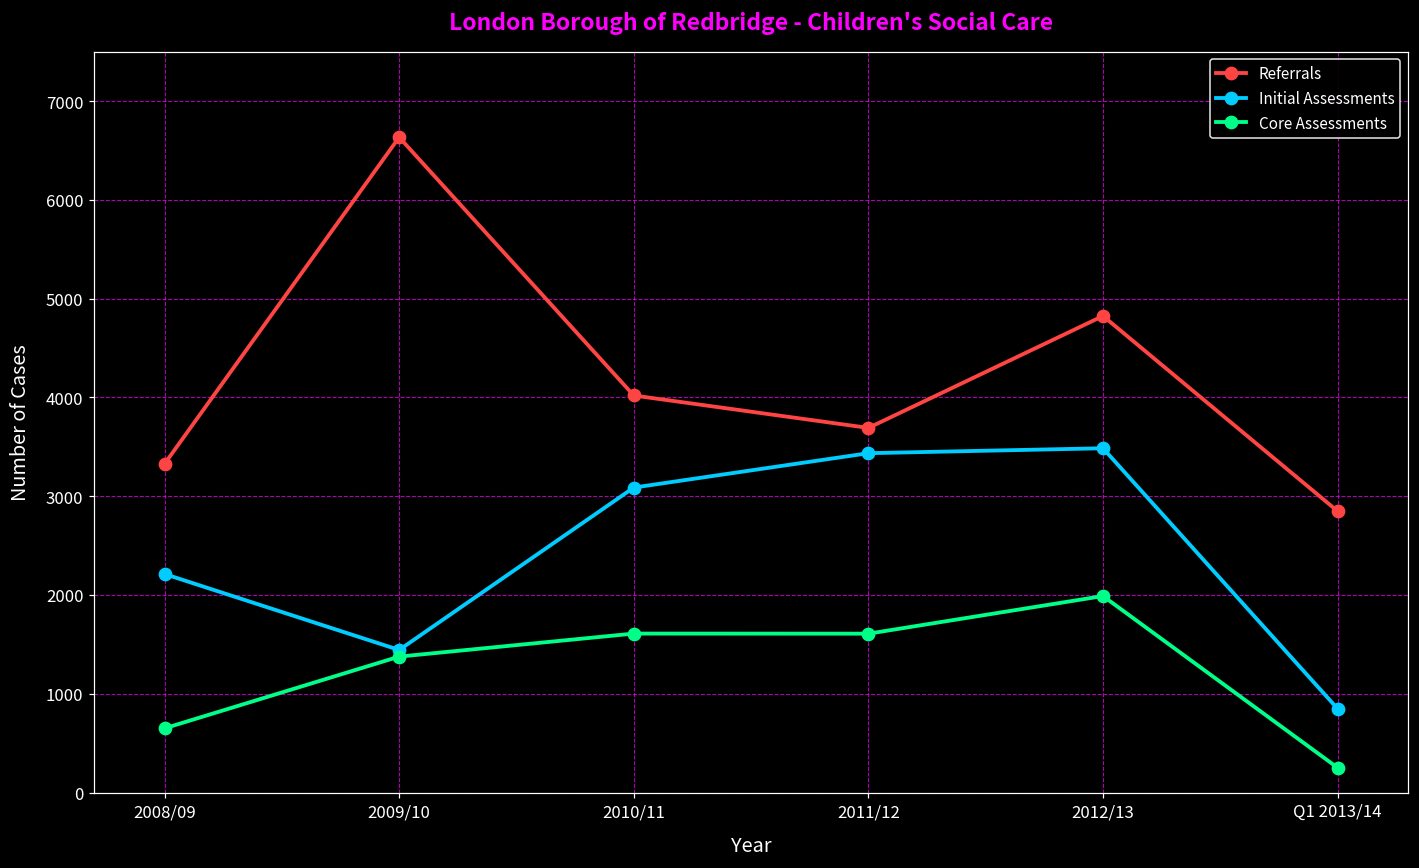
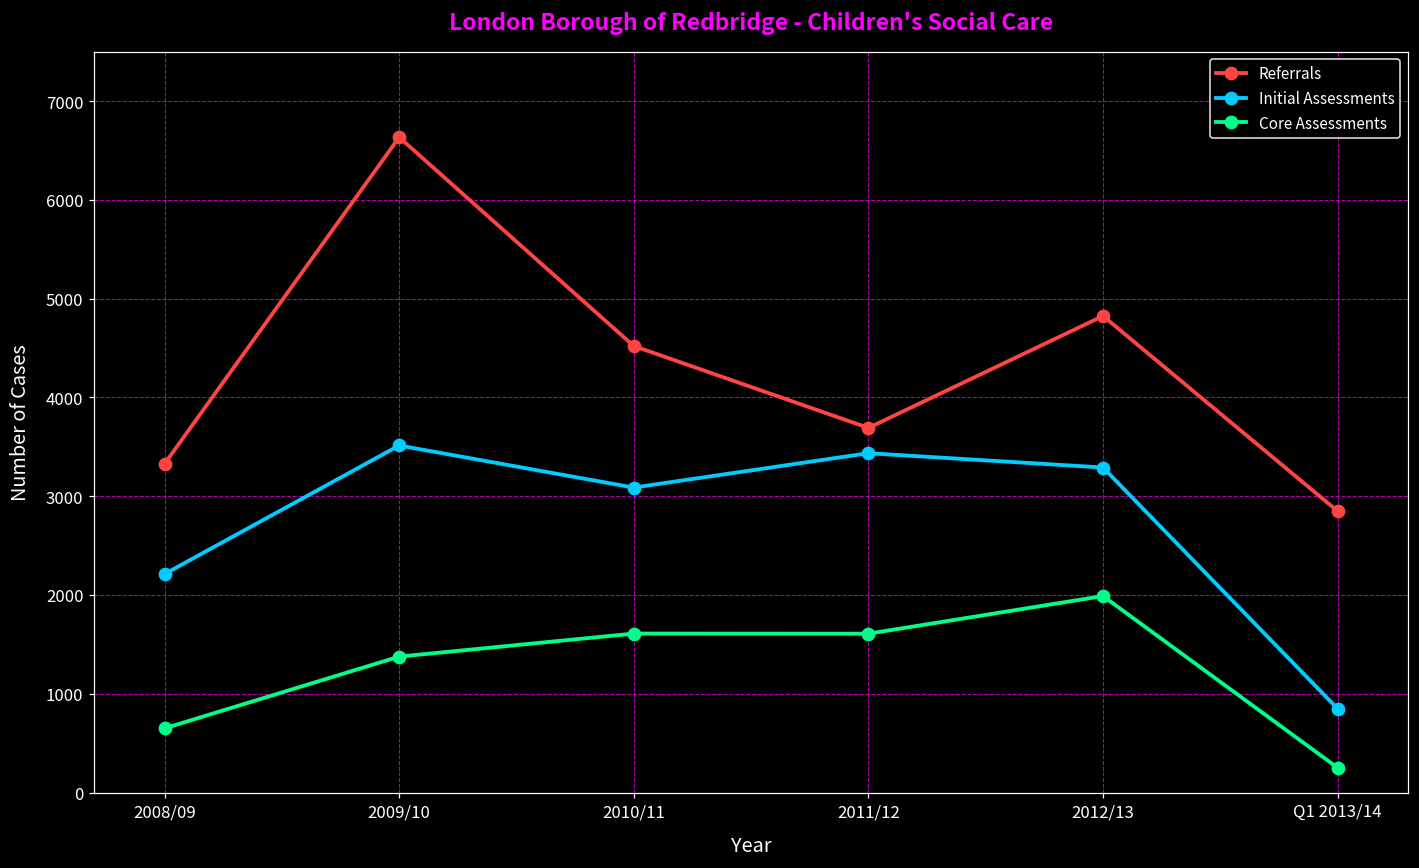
  {
    "Referrals": {
      "2008/09": 3300,
      "2009/10": 6600,
-     "2010/11": 4000,
+     "2010/11": 4500,
      "2011/12": 3700,
      "2012/13": 4800,
      "Q1 2013/14": 2800
    },
    "Initial Assessments": {
      "2008/09": 2200,
-     "2009/10": 1400,
+     "2009/10": 3500,
      "2010/11": 3100,
      "2011/12": 3400,
-     "2012/13": 3500,
+     "2012/13": 3300,
      "Q1 2013/14": 800
    },
    "Core Assessments": {
      "2008/09": 700,
      "2009/10": 1400,
      "2010/11": 1600,
      "2011/12": 1600,
      "2012/13": 2000,
      "Q1 2013/14": 300
    }
  }
